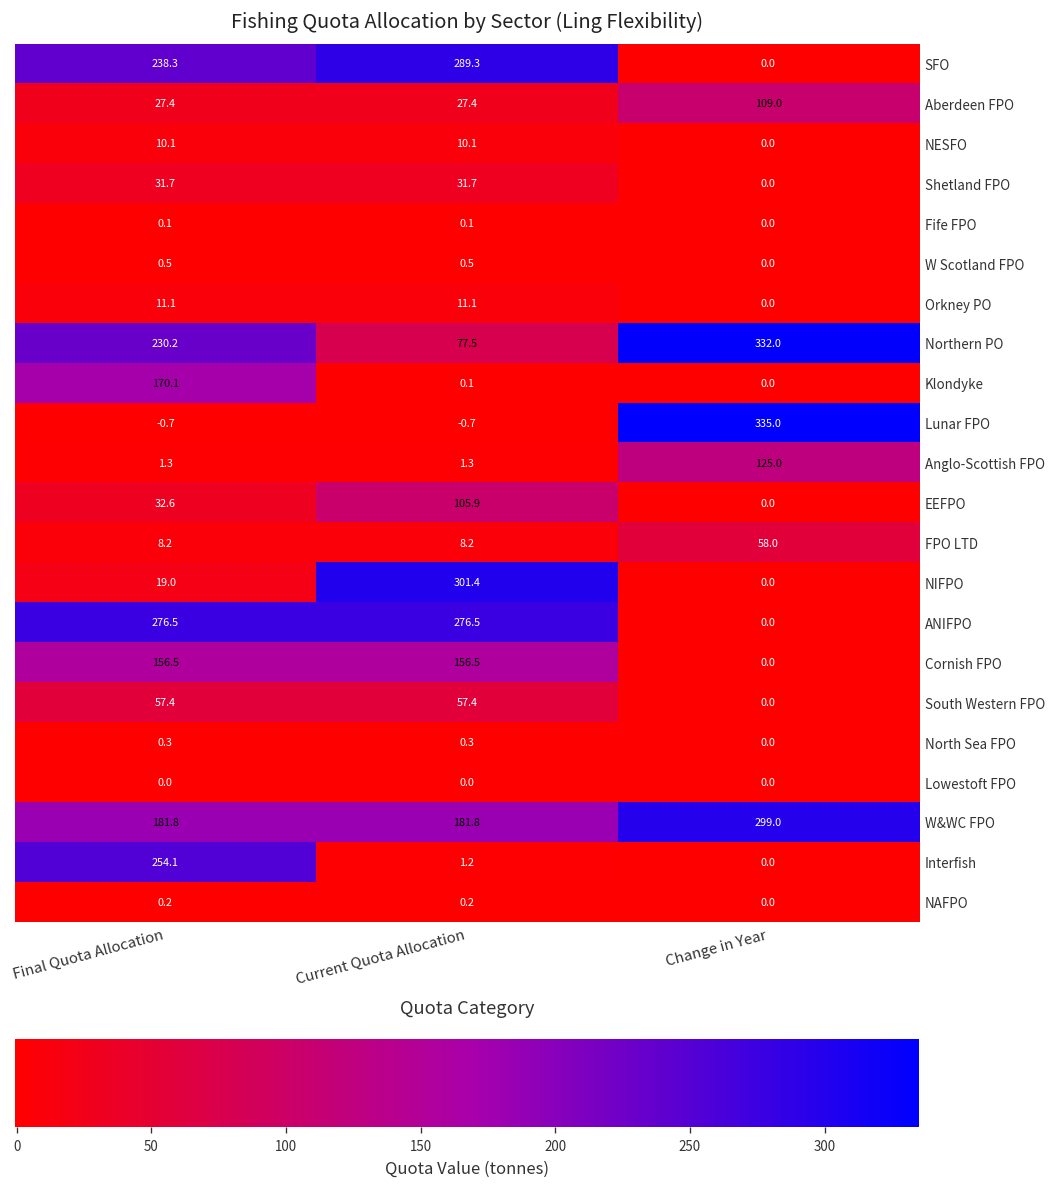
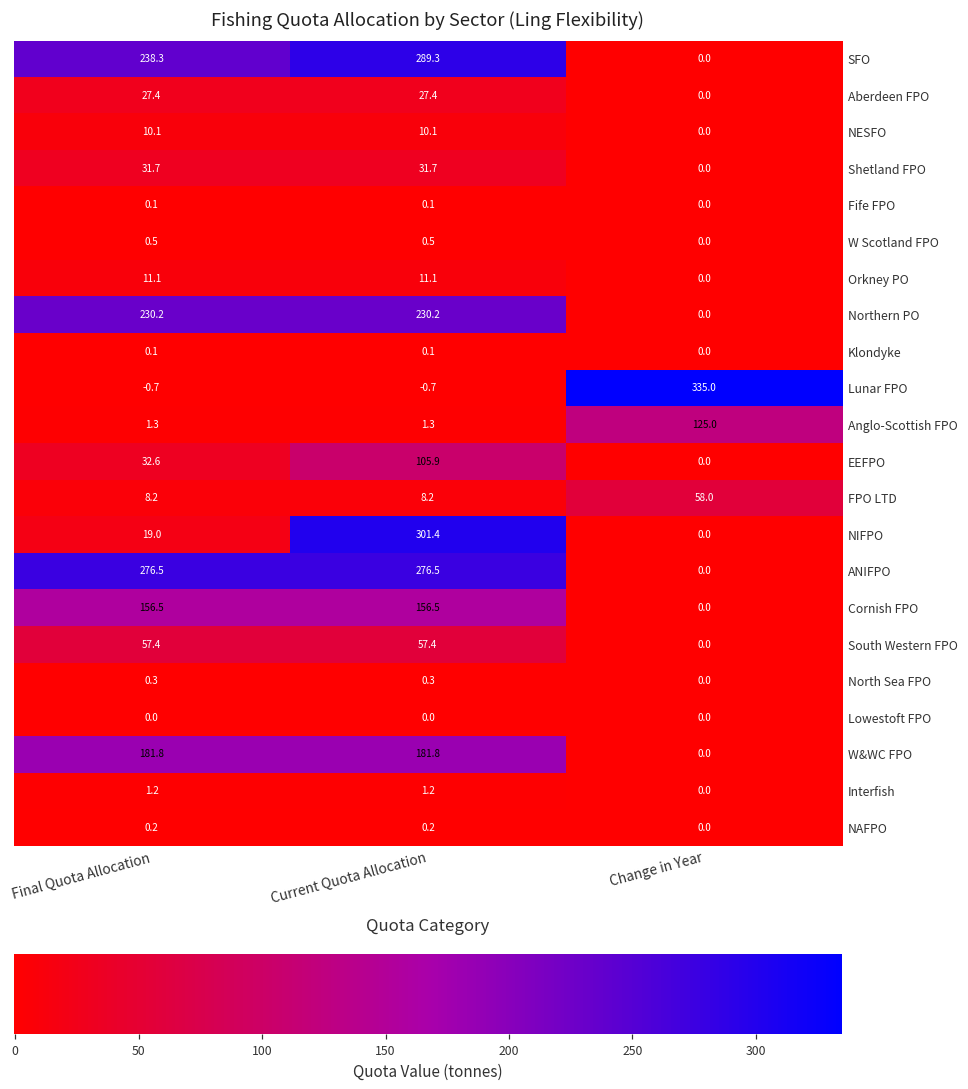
  {
    "SFO": {
      "Final Quota Allocation": 238.3,
      "Current Quota Allocation": 289.3,
      "Change in Year": 0.0
    },
    "Aberdeen FPO": {
      "Final Quota Allocation": 27.4,
      "Current Quota Allocation": 27.4,
-     "Change in Year": 109.0
+     "Change in Year": 0.0
    },
    "NESFO": {
      "Final Quota Allocation": 10.1,
      "Current Quota Allocation": 10.1,
      "Change in Year": 0.0
    },
    "Shetland FPO": {
      "Final Quota Allocation": 31.7,
      "Current Quota Allocation": 31.7,
      "Change in Year": 0.0
    },
    "Fife FPO": {
      "Final Quota Allocation": 0.1,
      "Current Quota Allocation": 0.1,
      "Change in Year": 0.0
    },
    "W Scotland FPO": {
      "Final Quota Allocation": 0.5,
      "Current Quota Allocation": 0.5,
      "Change in Year": 0.0
    },
    "Orkney PO": {
      "Final Quota Allocation": 11.1,
      "Current Quota Allocation": 11.1,
      "Change in Year": 0.0
    },
    "Northern PO": {
      "Final Quota Allocation": 230.2,
-     "Current Quota Allocation": 77.5,
-     "Change in Year": 332.0
+     "Current Quota Allocation": 230.2,
+     "Change in Year": 0.0
    },
    "Klondyke": {
-     "Final Quota Allocation": 170.1,
+     "Final Quota Allocation": 0.1,
      "Current Quota Allocation": 0.1,
      "Change in Year": 0.0
    },
    "Lunar FPO": {
      "Final Quota Allocation": -0.7,
      "Current Quota Allocation": -0.7,
      "Change in Year": 335.0
    },
    "Anglo-Scottish FPO": {
      "Final Quota Allocation": 1.3,
      "Current Quota Allocation": 1.3,
      "Change in Year": 125.0
    },
    "EEFPO": {
      "Final Quota Allocation": 32.6,
      "Current Quota Allocation": 105.9,
      "Change in Year": 0.0
    },
    "FPO LTD": {
      "Final Quota Allocation": 8.2,
      "Current Quota Allocation": 8.2,
      "Change in Year": 58.0
    },
    "NIFPO": {
      "Final Quota Allocation": 19.0,
      "Current Quota Allocation": 301.4,
      "Change in Year": 0.0
    },
    "ANIFPO": {
      "Final Quota Allocation": 276.5,
      "Current Quota Allocation": 276.5,
      "Change in Year": 0.0
    },
    "Cornish FPO": {
      "Final Quota Allocation": 156.5,
      "Current Quota Allocation": 156.5,
      "Change in Year": 0.0
    },
    "South Western FPO": {
      "Final Quota Allocation": 57.4,
      "Current Quota Allocation": 57.4,
      "Change in Year": 0.0
    },
    "North Sea FPO": {
      "Final Quota Allocation": 0.3,
      "Current Quota Allocation": 0.3,
      "Change in Year": 0.0
    },
    "Lowestoft FPO": {
      "Final Quota Allocation": 0.0,
      "Current Quota Allocation": 0.0,
      "Change in Year": 0.0
    },
    "W&WC FPO": {
      "Final Quota Allocation": 181.8,
      "Current Quota Allocation": 181.8,
-     "Change in Year": 299.0
+     "Change in Year": 0.0
    },
    "Interfish": {
-     "Final Quota Allocation": 254.1,
+     "Final Quota Allocation": 1.2,
      "Current Quota Allocation": 1.2,
      "Change in Year": 0.0
    },
    "NAFPO": {
      "Final Quota Allocation": 0.2,
      "Current Quota Allocation": 0.2,
      "Change in Year": 0.0
    }
  }
